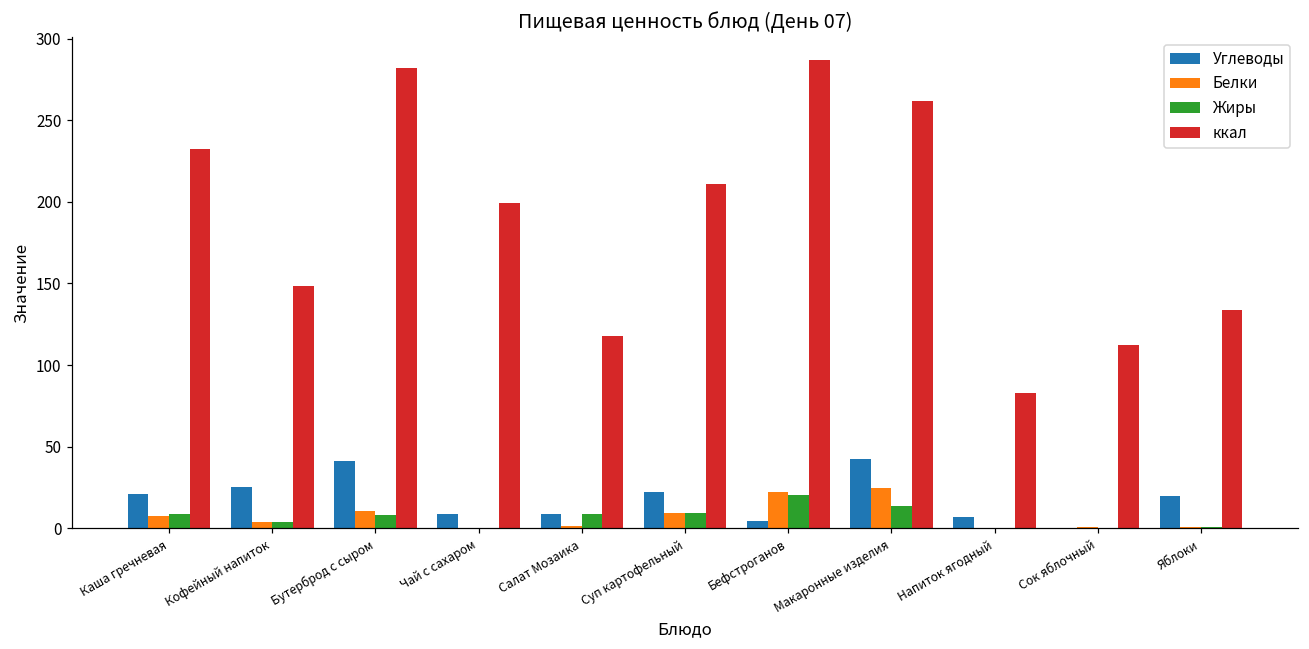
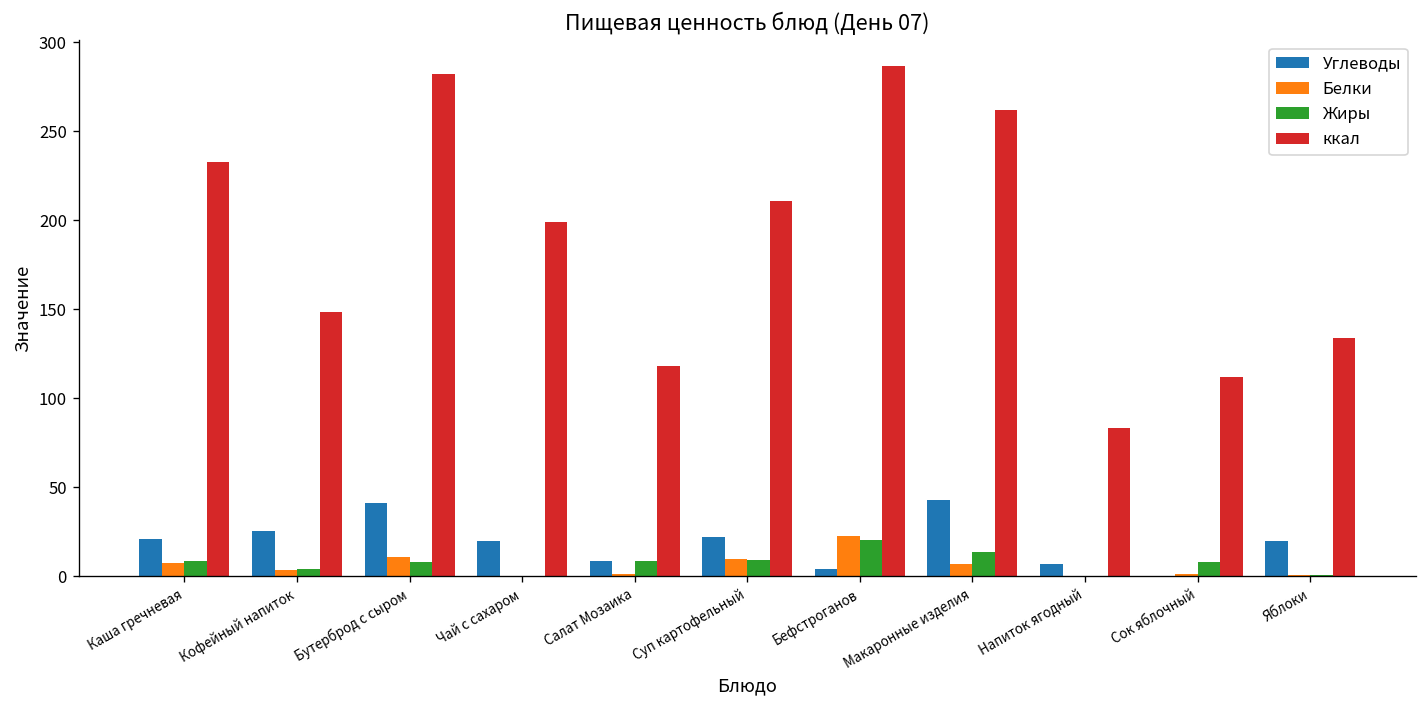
  {
    "Углеводы": {
      "Каша гречневая": 21,
      "Кофейный напиток": 25,
      "Бутерброд с сыром": 41,
-     "Чай с сахаром": 9,
+     "Чай с сахаром": 20,
      "Салат Мозаика": 9,
      "Суп картофельный": 22,
      "Бефстроганов": 4,
      "Макаронные изделия": 43,
      "Напиток ягодный": 7,
      "Яблоки": 20
    },
    "Белки": {
      "Каша гречневая": 7,
      "Кофейный напиток": 4,
      "Бутерброд с сыром": 11,
      "Суп картофельный": 10,
      "Бефстроганов": 22,
-     "Макаронные изделия": 25
+     "Макаронные изделия": 7
    },
    "Жиры": {
      "Каша гречневая": 9,
      "Кофейный напиток": 4,
      "Бутерброд с сыром": 8,
      "Чай с сахаром": 0,
      "Салат Мозаика": 9,
      "Суп картофельный": 9,
      "Бефстроганов": 20,
      "Макаронные изделия": 14,
      "Напиток ягодный": 0,
-     "Сок яблочный": 0
+     "Сок яблочный": 8
    },
    "ккал": {
      "Каша гречневая": 233,
      "Кофейный напиток": 148,
      "Бутерброд с сыром": 282,
      "Чай с сахаром": 199,
      "Салат Мозаика": 118,
      "Суп картофельный": 211,
      "Бефстроганов": 287,
      "Макаронные изделия": 262,
      "Напиток ягодный": 83,
      "Сок яблочный": 112,
      "Яблоки": 134
    }
  }
